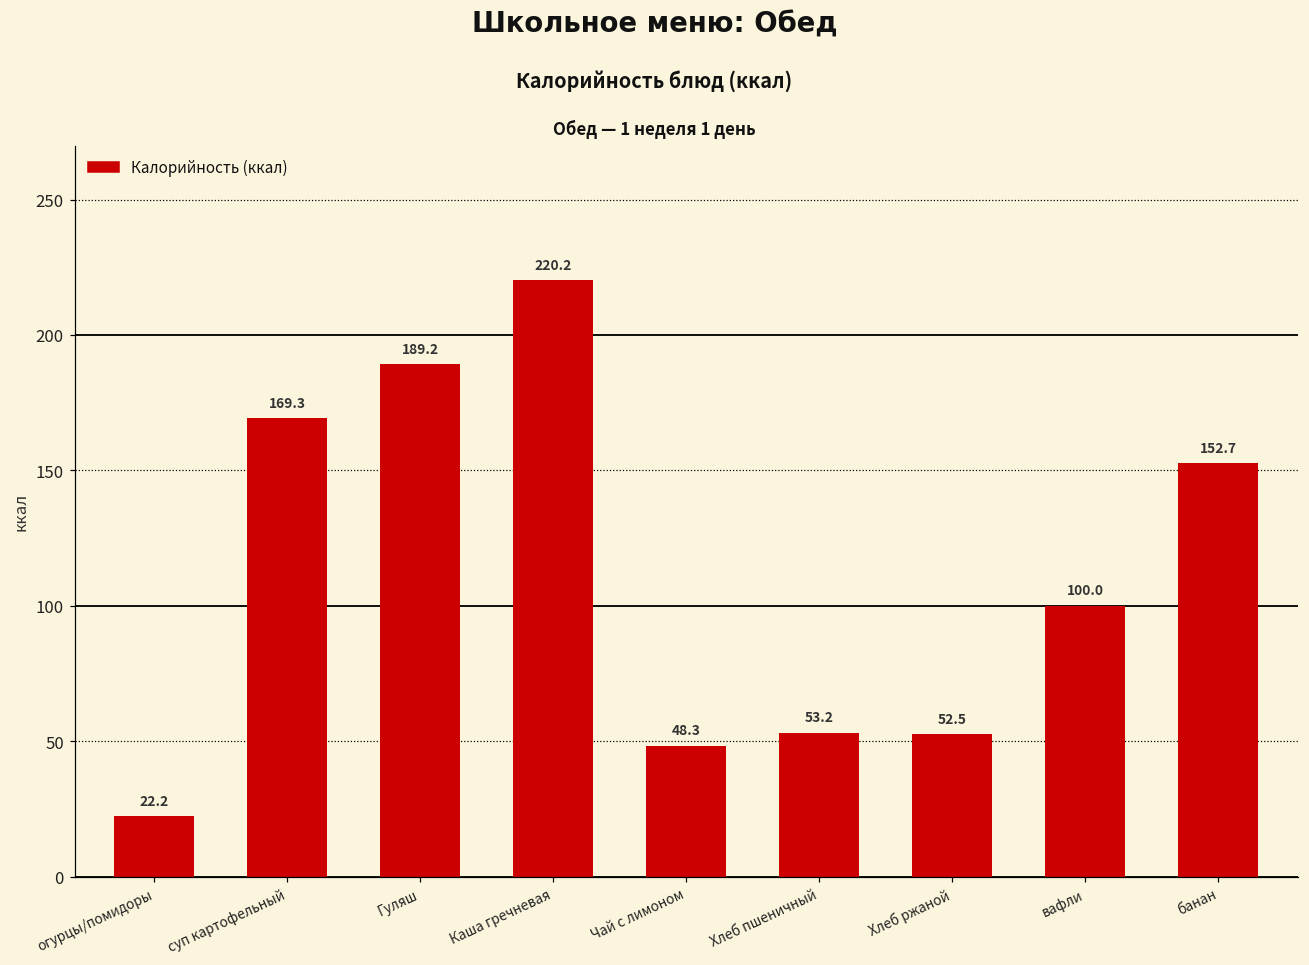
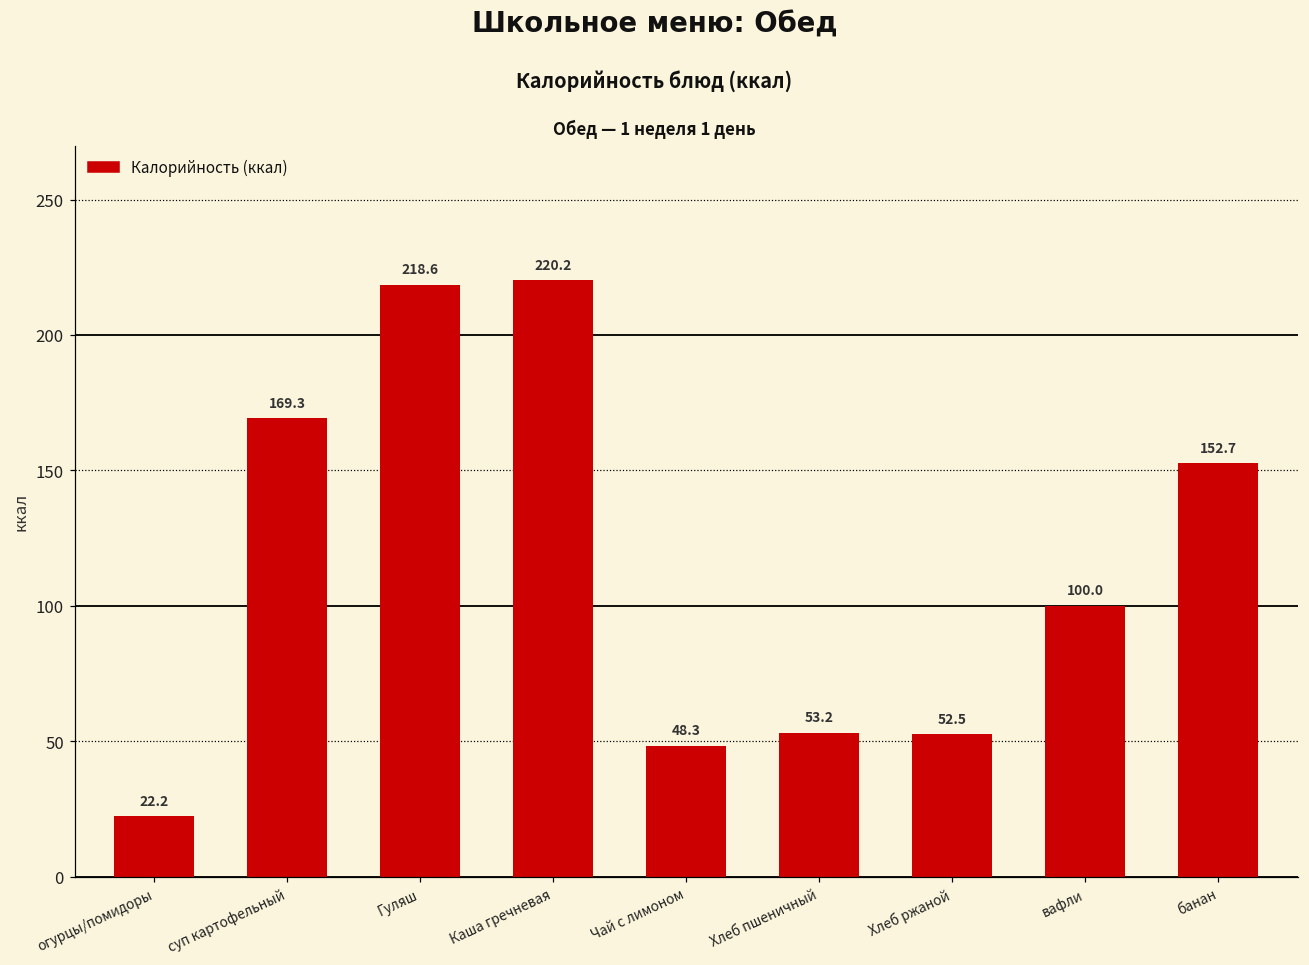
  {
    "огурцы/помидоры": 22.2,
    "суп картофельный": 169.3,
-   "Гуляш": 189.2,
+   "Гуляш": 218.6,
    "Каша гречневая": 220.2,
    "Чай с лимоном": 48.3,
    "Хлеб пшеничный": 53.2,
    "Хлеб ржаной": 52.5,
    "вафли": 100.0,
    "банан": 152.7
  }
